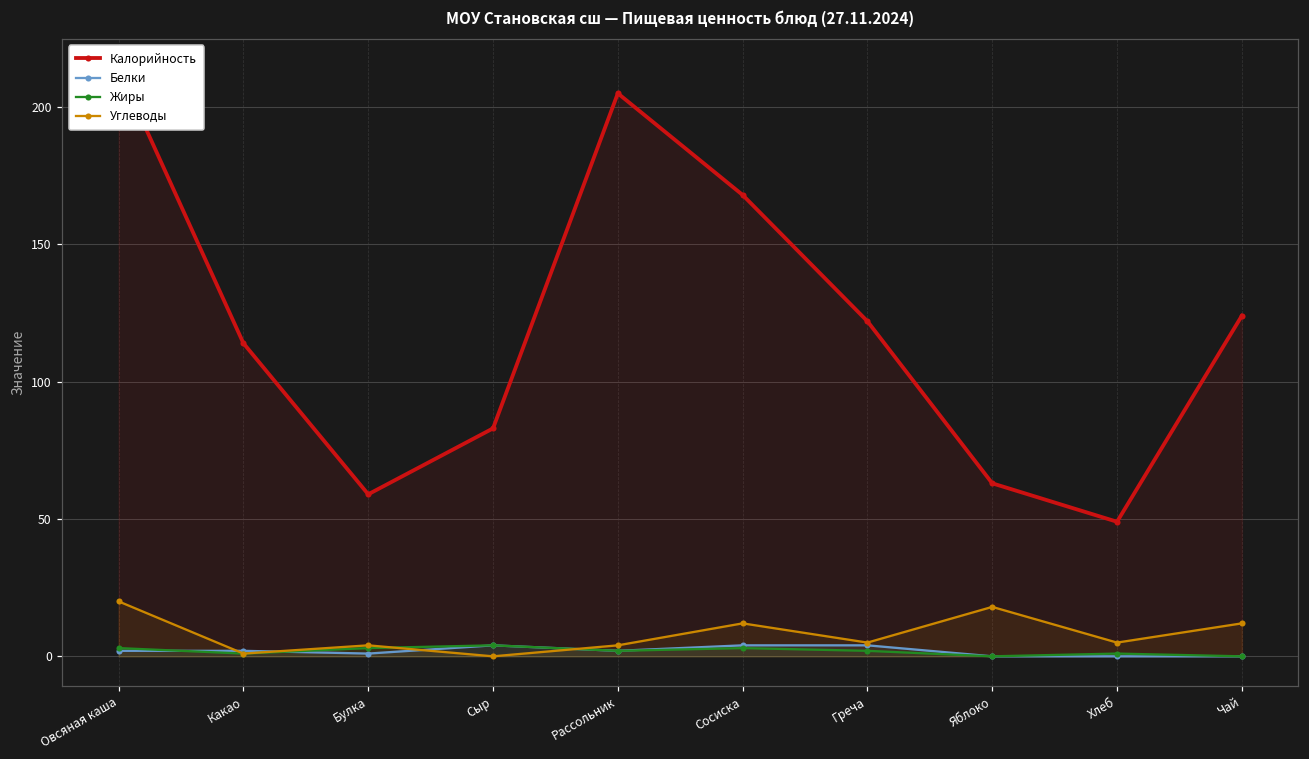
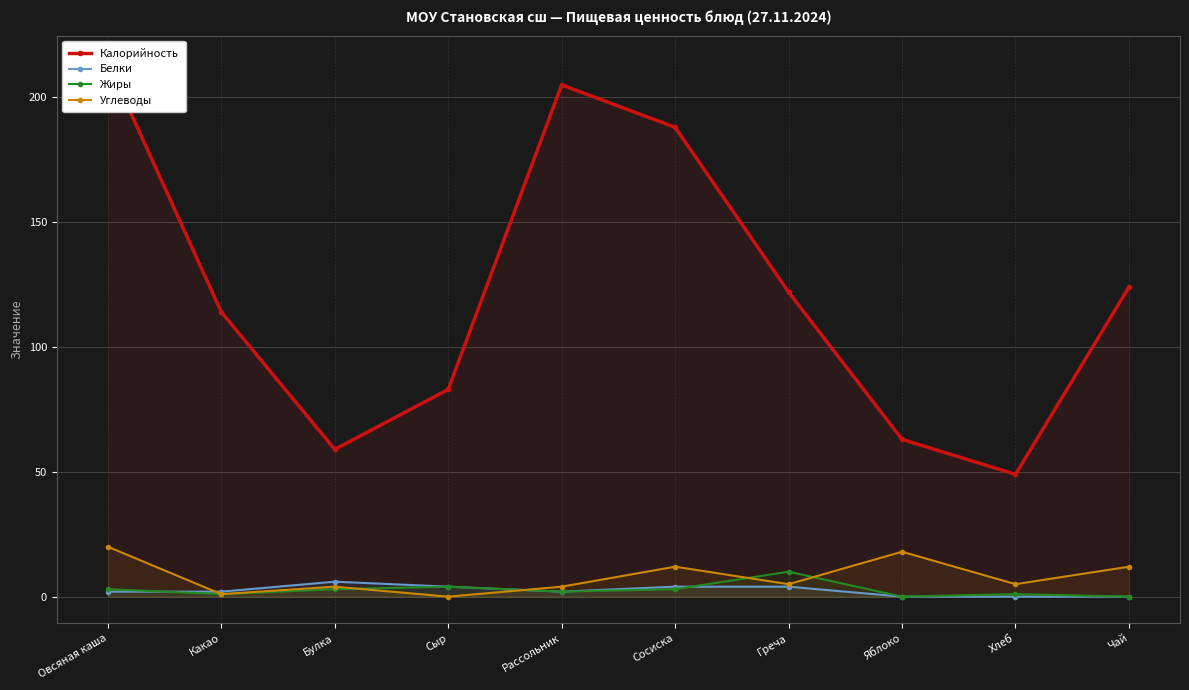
  {
    "Калорийность": {
      "Какао": 114,
      "Булка": 59,
      "Сыр": 83,
      "Рассольник": 205,
-     "Сосиска": 168,
+     "Сосиска": 188,
      "Греча": 122,
      "Яблоко": 63,
      "Хлеб": 49,
      "Чай": 124
    },
    "Белки": {
-     "Булка": 1
+     "Булка": 6
    },
    "Жиры": {
-     "Греча": 2
+     "Греча": 10
    },
    "Углеводы": {
      "Овсяная каша": 20,
      "Сыр": 0,
      "Рассольник": 4,
      "Сосиска": 12,
      "Яблоко": 18,
      "Хлеб": 5,
      "Чай": 12
    }
  }
